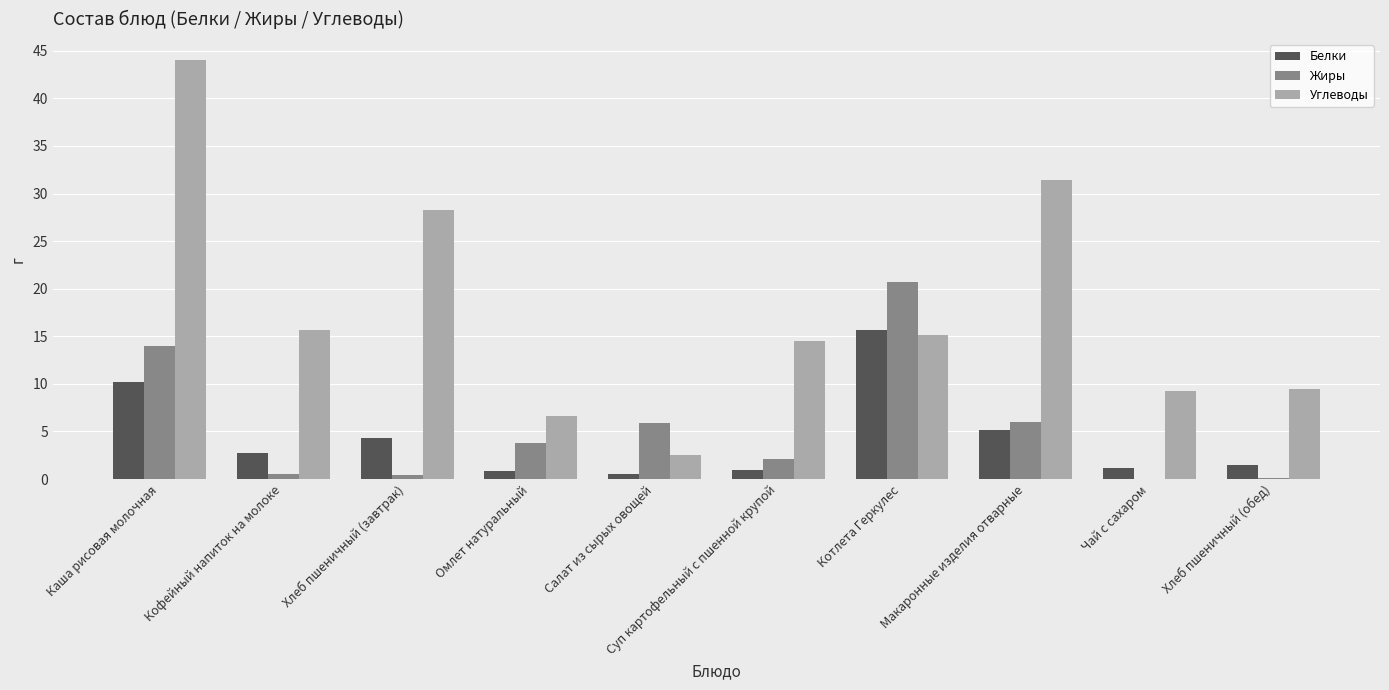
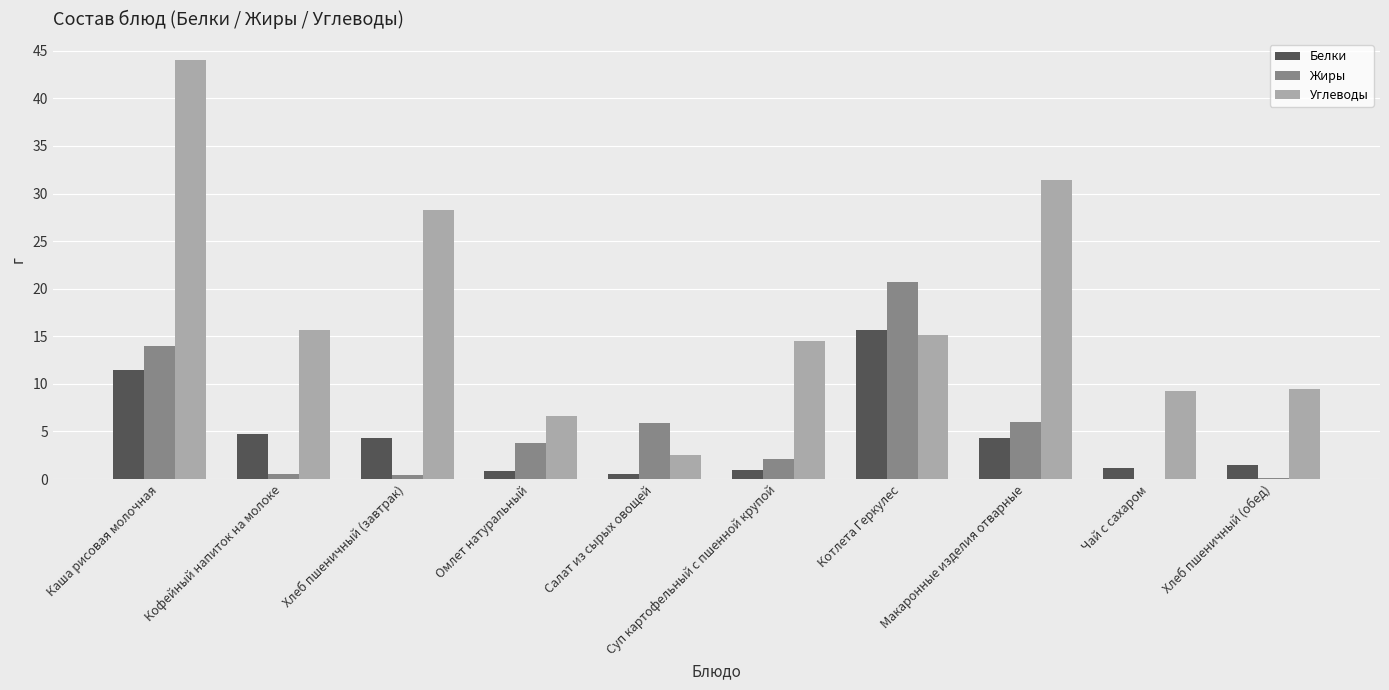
  {
    "Белки": {
-     "Каша рисовая молочная": 10,
-     "Кофейный напиток на молоке": 3,
+     "Каша рисовая молочная": 11,
+     "Кофейный напиток на молоке": 5,
      "Хлеб пшеничный (завтрак)": 4,
      "Омлет натуральный": 1,
      "Салат из сырых овощей": 1,
      "Суп картофельный с пшенной крупой": 1,
      "Котлета Геркулес": 16,
-     "Макаронные изделия отварные": 5,
+     "Макаронные изделия отварные": 4,
      "Чай с сахаром": 1,
      "Хлеб пшеничный (обед)": 1
    }
  }
